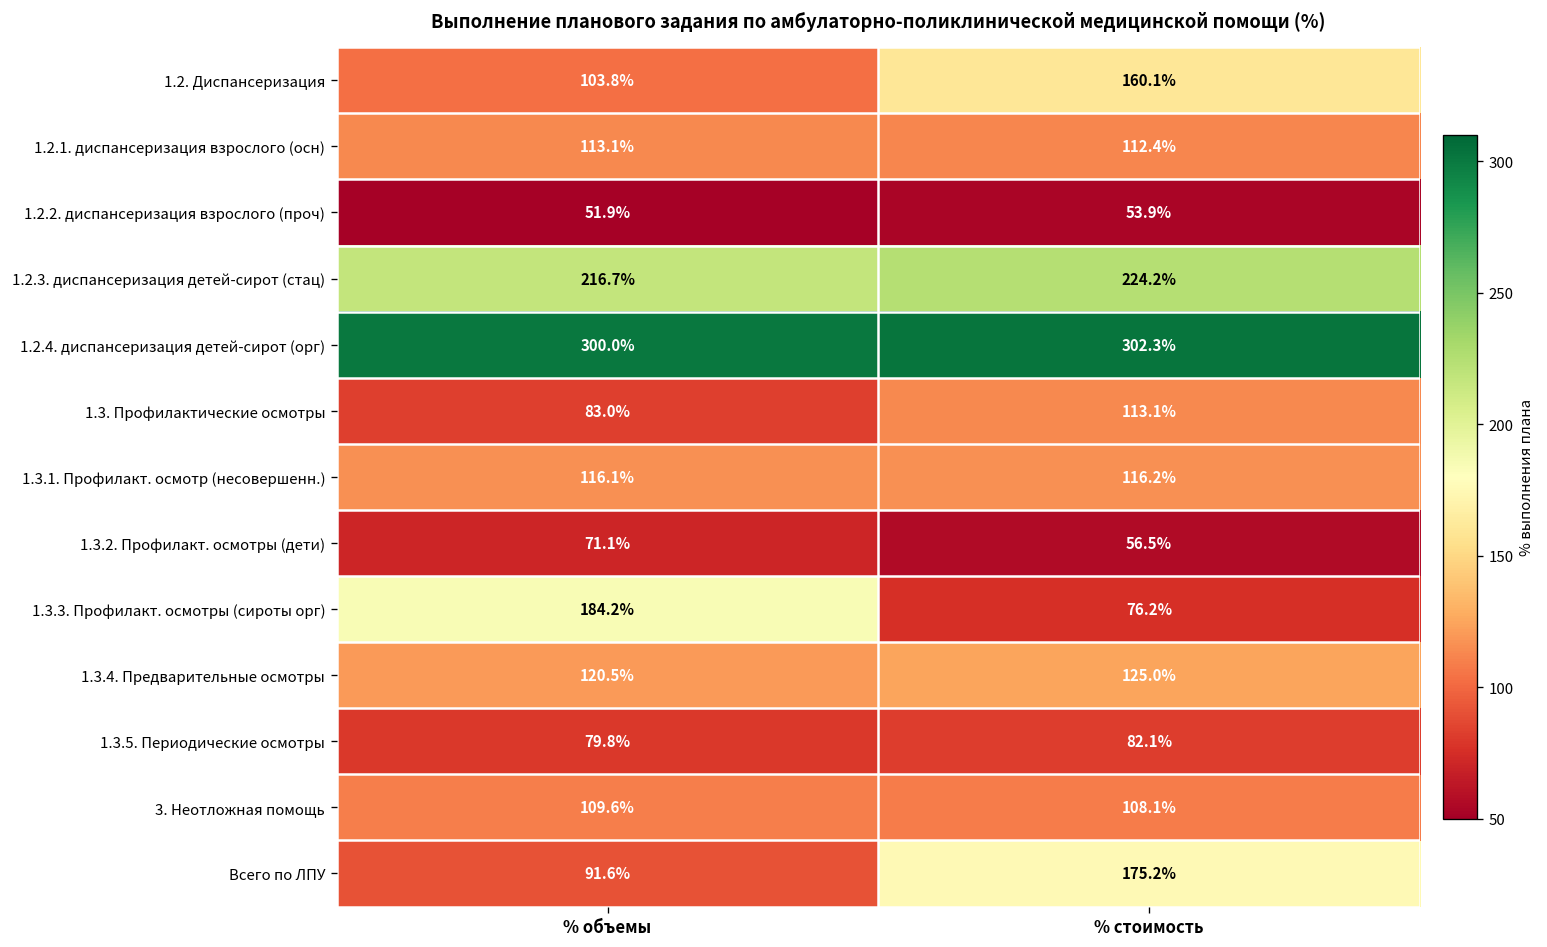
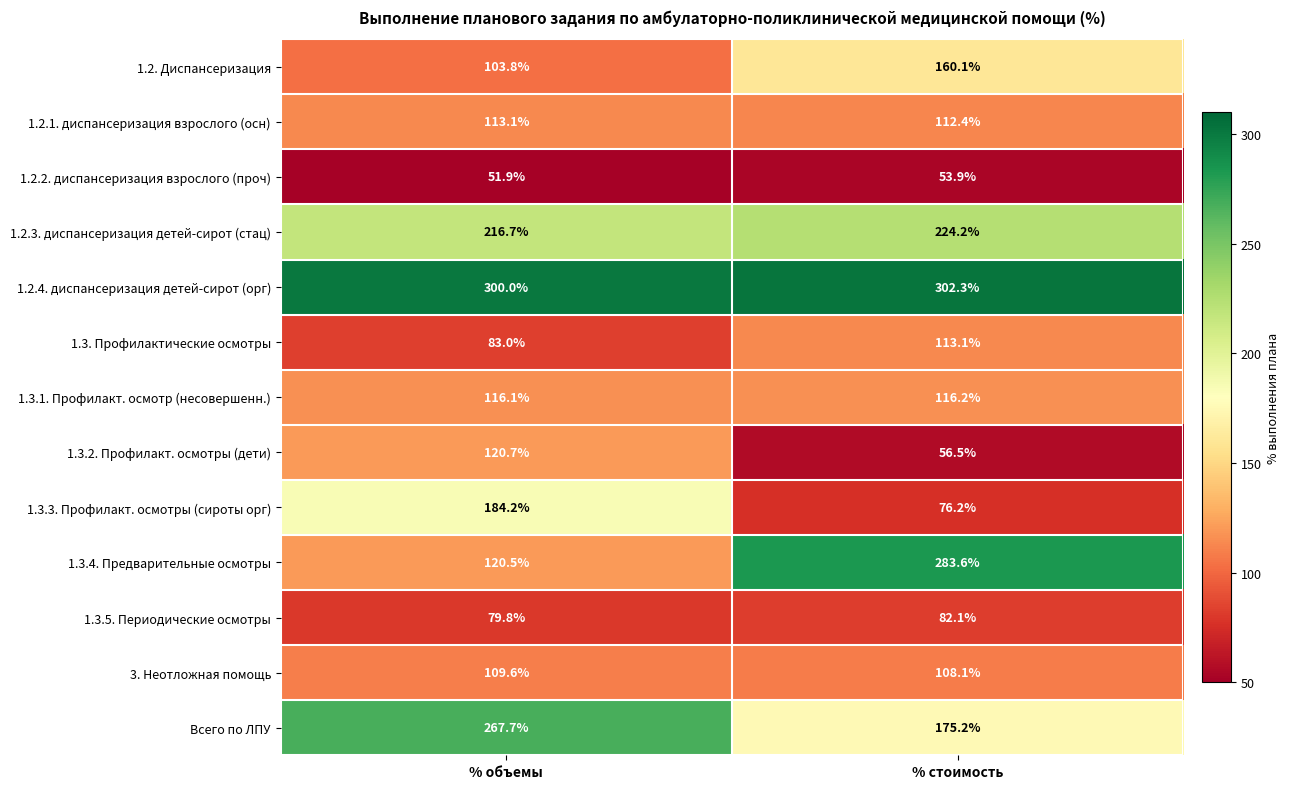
  {
    "1.2. Диспансеризация": {
      "% объемы": "103.8%",
      "% стоимость": "160.1%"
    },
    "1.2.1. диспансеризация взрослого (осн)": {
      "% объемы": "113.1%",
      "% стоимость": "112.4%"
    },
    "1.2.2. диспансеризация взрослого (проч)": {
      "% объемы": "51.9%",
      "% стоимость": "53.9%"
    },
    "1.2.3. диспансеризация детей-сирот (стац)": {
      "% объемы": "216.7%",
      "% стоимость": "224.2%"
    },
    "1.2.4. диспансеризация детей-сирот (орг)": {
      "% объемы": "300.0%",
      "% стоимость": "302.3%"
    },
    "1.3. Профилактические осмотры": {
      "% объемы": "83.0%",
      "% стоимость": "113.1%"
    },
    "1.3.1. Профилакт. осмотр (несовершенн.)": {
      "% объемы": "116.1%",
      "% стоимость": "116.2%"
    },
    "1.3.2. Профилакт. осмотры (дети)": {
-     "% объемы": "71.1%",
+     "% объемы": "120.7%",
      "% стоимость": "56.5%"
    },
    "1.3.3. Профилакт. осмотры (сироты орг)": {
      "% объемы": "184.2%",
      "% стоимость": "76.2%"
    },
    "1.3.4. Предварительные осмотры": {
      "% объемы": "120.5%",
-     "% стоимость": "125.0%"
+     "% стоимость": "283.6%"
    },
    "1.3.5. Периодические осмотры": {
      "% объемы": "79.8%",
      "% стоимость": "82.1%"
    },
    "3. Неотложная помощь": {
      "% объемы": "109.6%",
      "% стоимость": "108.1%"
    },
    "Всего по ЛПУ": {
-     "% объемы": "91.6%",
+     "% объемы": "267.7%",
      "% стоимость": "175.2%"
    }
  }
